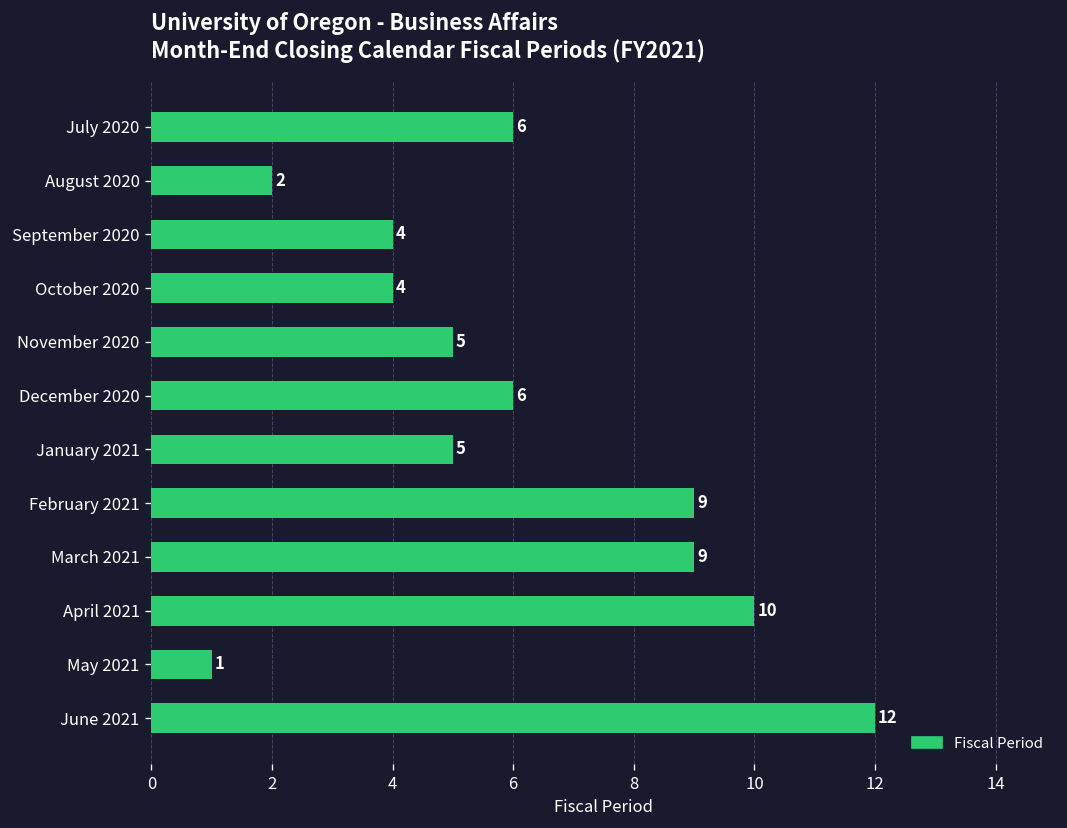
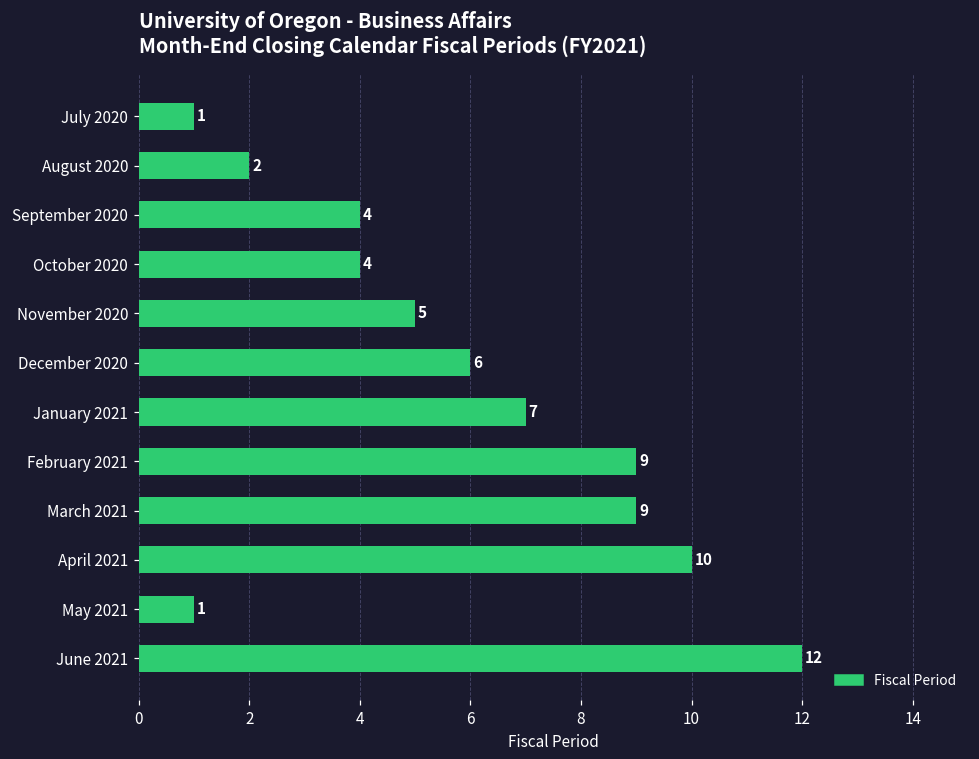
  {
-   "July 2020": 6,
+   "July 2020": 1,
    "August 2020": 2,
    "September 2020": 4,
    "October 2020": 4,
    "November 2020": 5,
    "December 2020": 6,
-   "January 2021": 5,
+   "January 2021": 7,
    "February 2021": 9,
    "March 2021": 9,
    "April 2021": 10,
    "May 2021": 1,
    "June 2021": 12
  }
